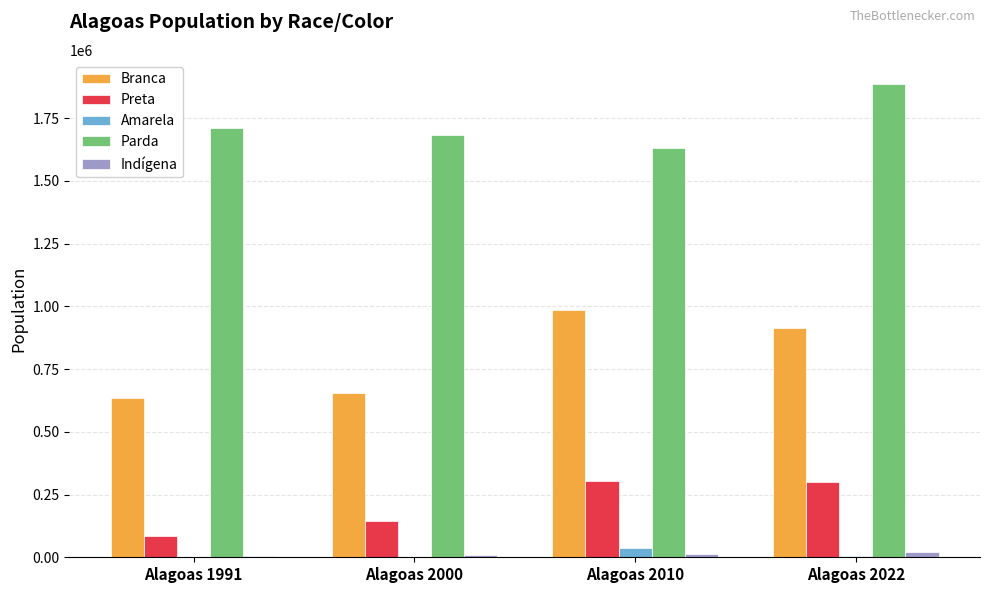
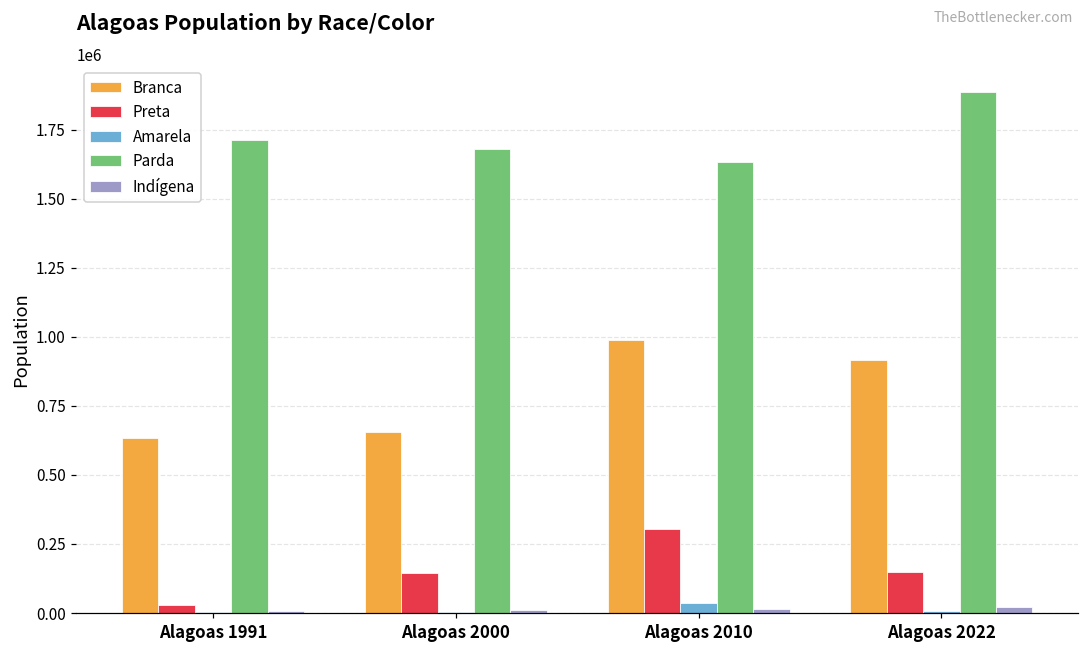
  {
    "Branca": {
      "Alagoas 1991": 630000,
      "Alagoas 2000": 650000,
      "Alagoas 2010": 990000,
      "Alagoas 2022": 920000
    },
    "Preta": {
-     "Alagoas 1991": 90000,
+     "Alagoas 1991": 30000,
      "Alagoas 2000": 140000,
      "Alagoas 2010": 300000,
-     "Alagoas 2022": 300000
+     "Alagoas 2022": 150000
    },
    "Parda": {
      "Alagoas 1991": 1710000,
      "Alagoas 2000": 1680000,
      "Alagoas 2010": 1630000,
      "Alagoas 2022": 1890000
    }
  }
